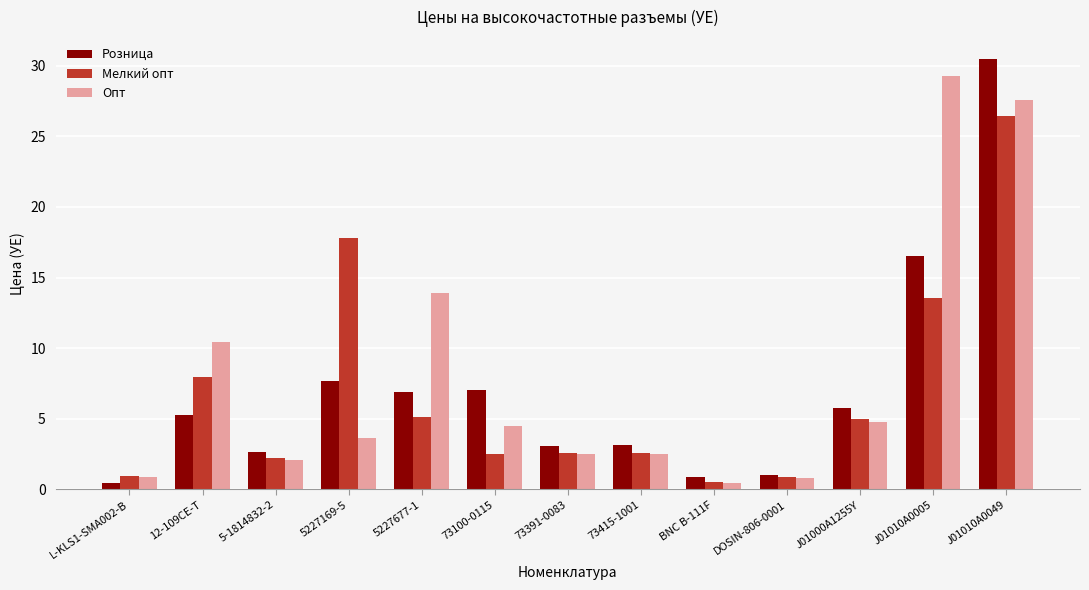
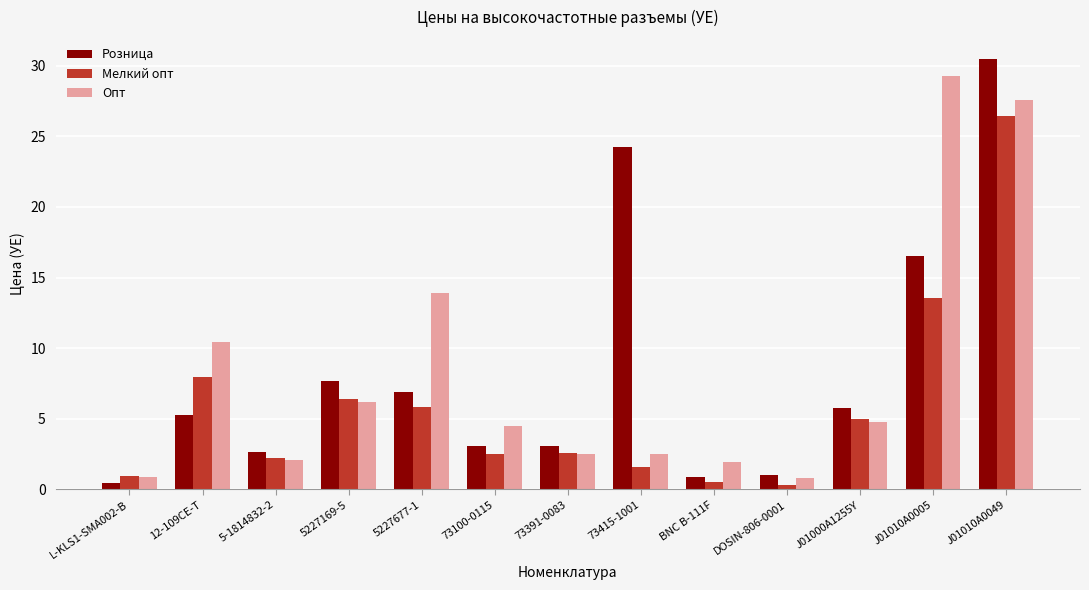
  {
    "Розница": {
      "L-KLS1-SMA002-B": 0.5,
      "12-109CE-T": 5.3,
      "5-1814832-2": 2.6,
      "5227169-5": 7.7,
      "5227677-1": 6.9,
-     "73100-0115": 7.0,
+     "73100-0115": 3.1,
      "73391-0083": 3.1,
-     "73415-1001": 3.1,
+     "73415-1001": 24.2,
      "BNC B-111F": 0.9,
      "DOSIN-806-0001": 1.0,
      "J01000A1255Y": 5.7,
      "J01010A0005": 16.5,
      "J01010A0049": 30.5
    },
    "Мелкий опт": {
      "L-KLS1-SMA002-B": 0.9,
      "12-109CE-T": 8.0,
      "5-1814832-2": 2.2,
-     "5227169-5": 17.8,
-     "5227677-1": 5.1,
+     "5227169-5": 6.4,
+     "5227677-1": 5.8,
      "73100-0115": 2.5,
      "73391-0083": 2.6,
-     "73415-1001": 2.6,
+     "73415-1001": 1.6,
      "BNC B-111F": 0.5,
-     "DOSIN-806-0001": 0.9,
+     "DOSIN-806-0001": 0.3,
      "J01000A1255Y": 5.0,
      "J01010A0005": 13.6,
      "J01010A0049": 26.4
    },
    "Опт": {
      "L-KLS1-SMA002-B": 0.9,
      "12-109CE-T": 10.5,
      "5-1814832-2": 2.1,
-     "5227169-5": 3.6,
+     "5227169-5": 6.2,
      "5227677-1": 13.9,
      "73100-0115": 4.5,
      "73391-0083": 2.5,
      "73415-1001": 2.5,
-     "BNC B-111F": 0.4,
+     "BNC B-111F": 1.9,
      "DOSIN-806-0001": 0.8,
      "J01000A1255Y": 4.8,
      "J01010A0005": 29.3,
      "J01010A0049": 27.6
    }
  }
